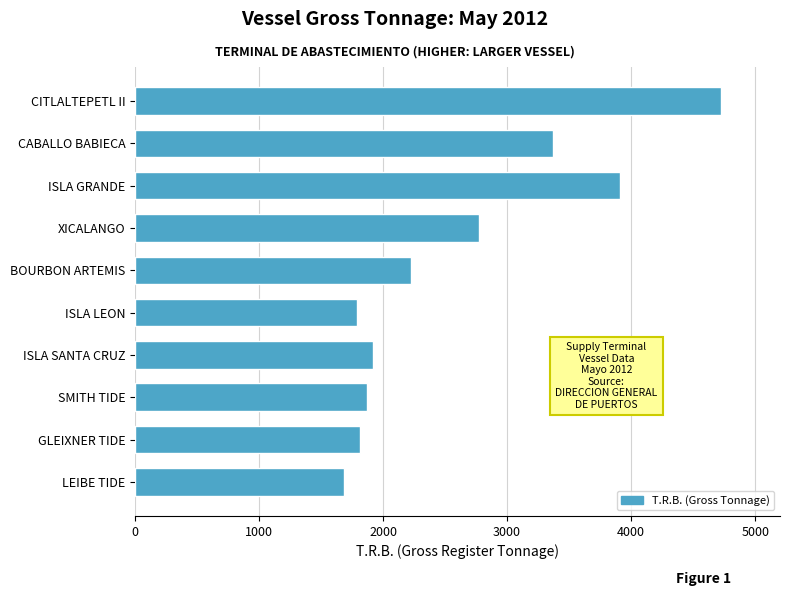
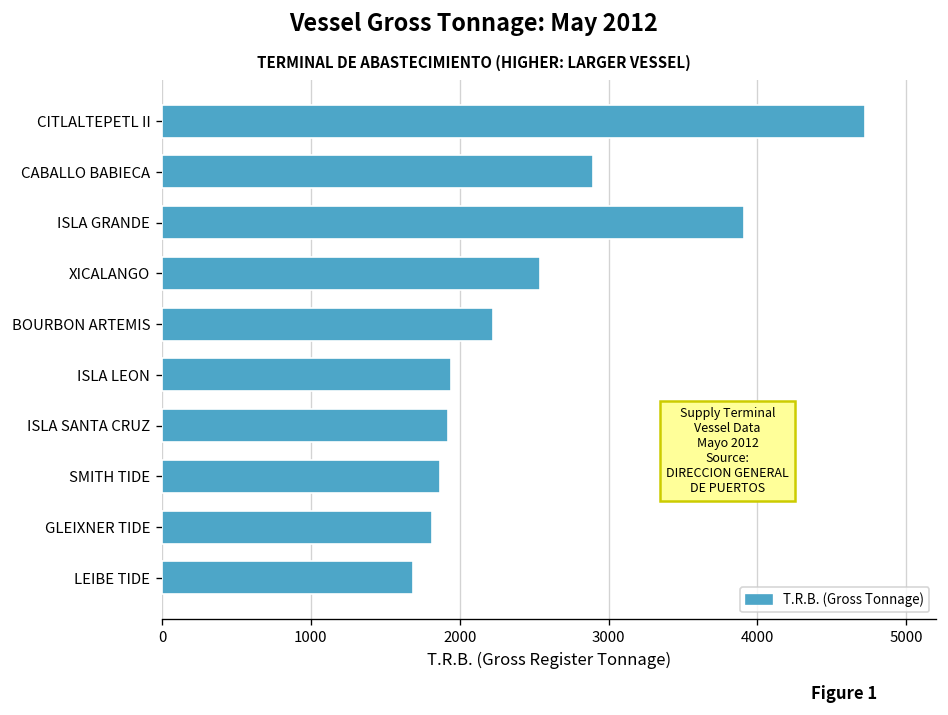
  {
    "CITLALTEPETL II": 4720,
-   "CABALLO BABIECA": 3370,
+   "CABALLO BABIECA": 2900,
    "ISLA GRANDE": 3910,
-   "XICALANGO": 2770,
+   "XICALANGO": 2540,
    "BOURBON ARTEMIS": 2220,
-   "ISLA LEON": 1790,
+   "ISLA LEON": 1940,
    "ISLA SANTA CRUZ": 1920,
    "SMITH TIDE": 1870,
    "GLEIXNER TIDE": 1820,
    "LEIBE TIDE": 1690
  }
